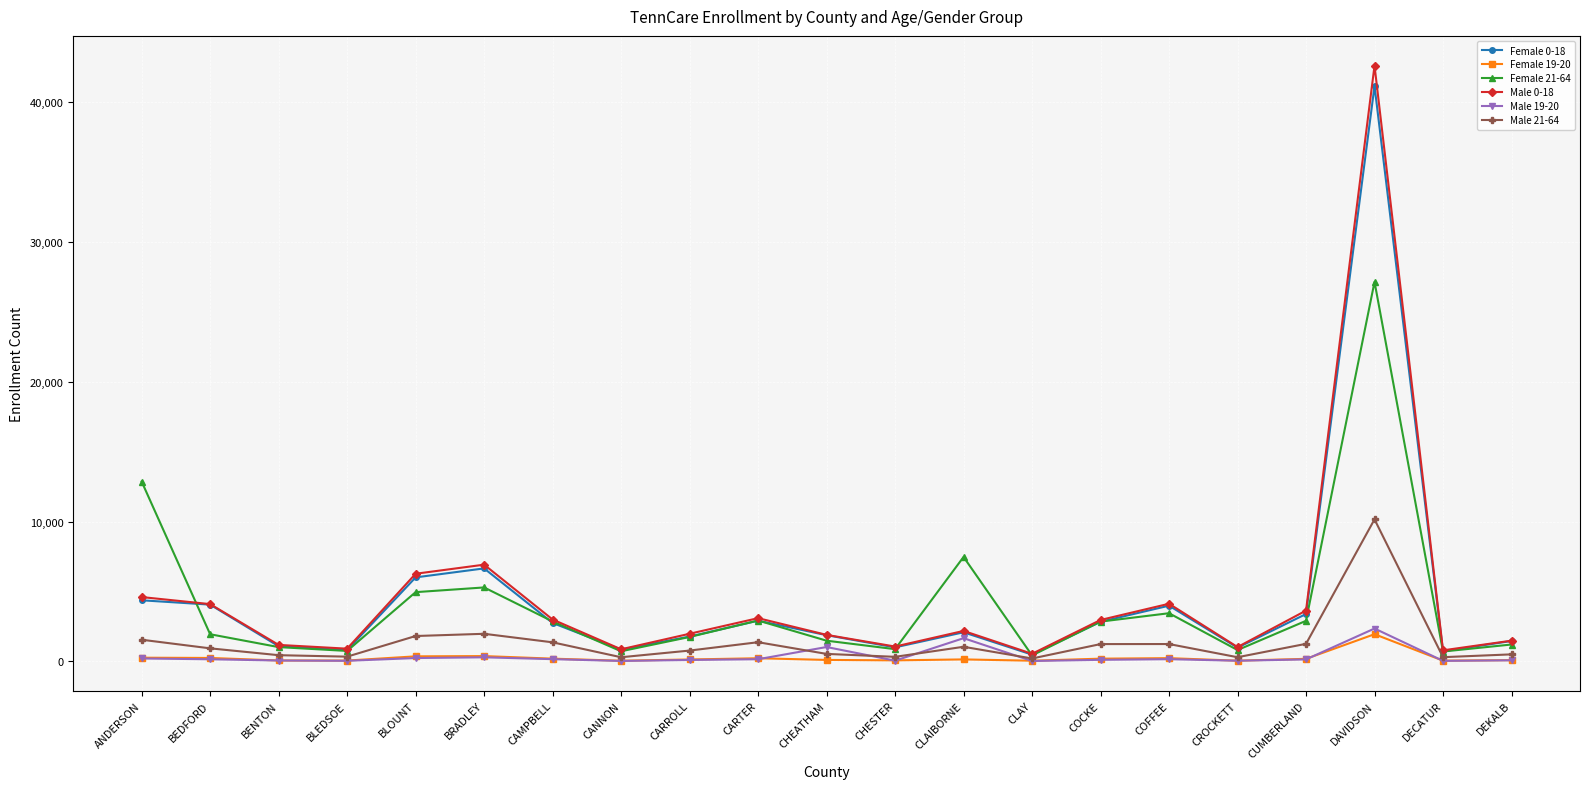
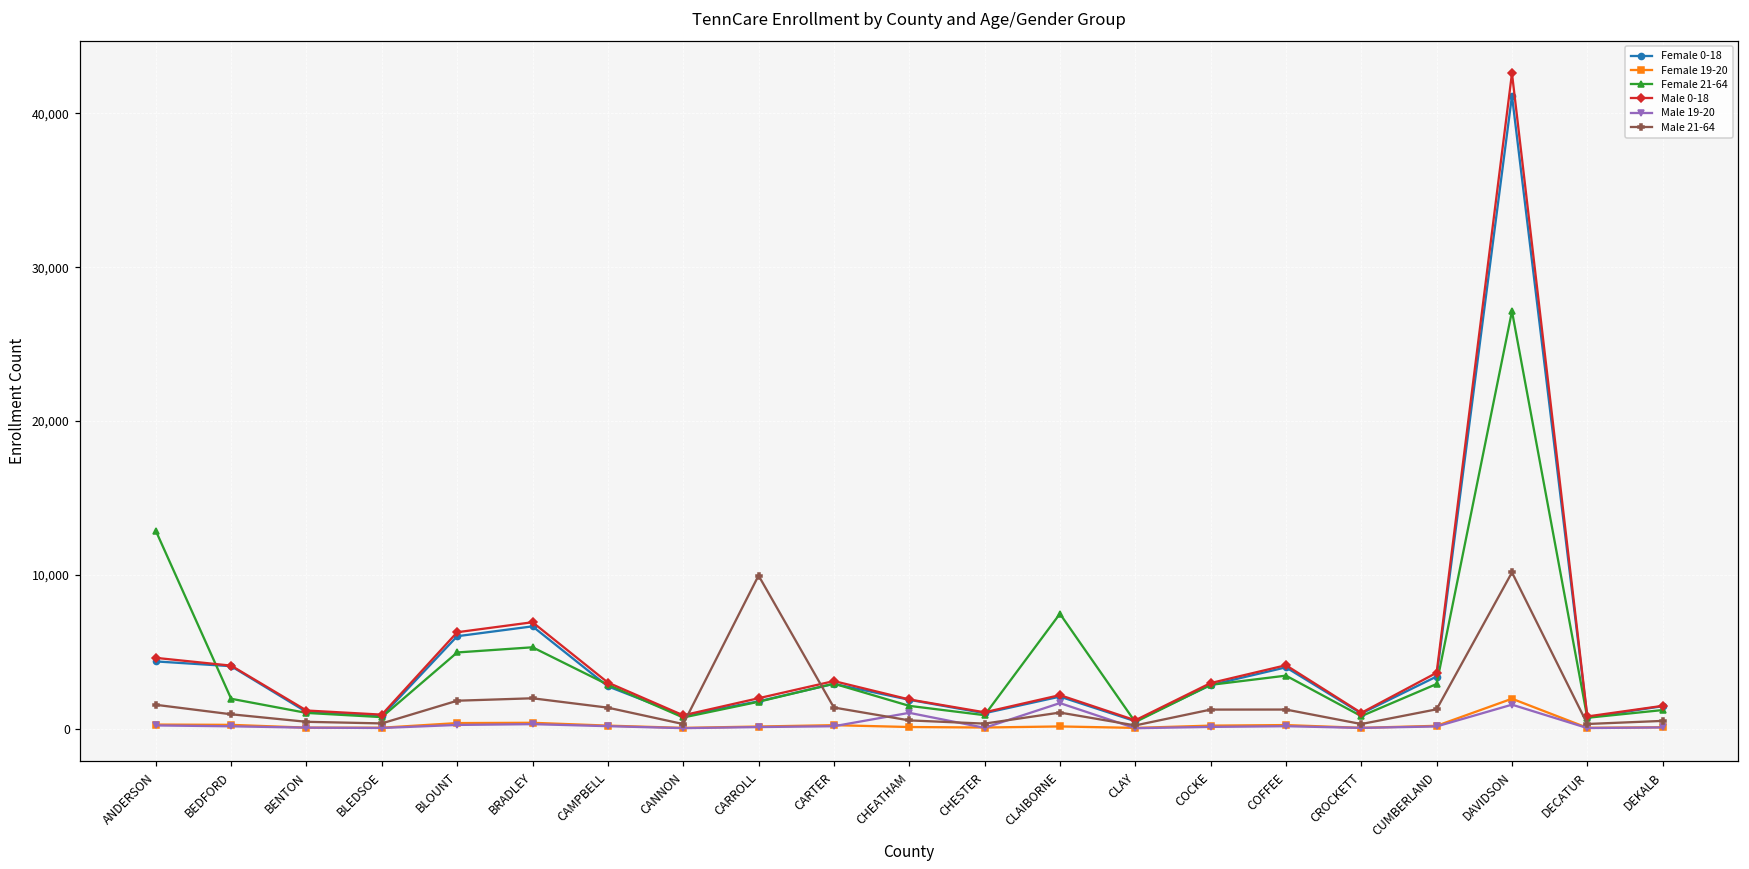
  {
    "Female 0-18": {
      "ANDERSON": "4,400",
      "BLOUNT": "6,000",
      "BRADLEY": "6,600",
      "CUMBERLAND": "3,400",
      "DAVIDSON": "41,200"
    },
    "Female 19-20": {
      "CHEATHAM": "100",
      "CLAIBORNE": "100",
      "DAVIDSON": "1,900"
    },
    "Female 21-64": {
      "ANDERSON": "12,900",
      "BEDFORD": "1,900",
      "BLOUNT": "4,900",
      "BRADLEY": "5,300",
      "CHEATHAM": "1,500",
      "CLAIBORNE": "7,500",
      "COFFEE": "3,400",
      "CUMBERLAND": "2,900",
      "DAVIDSON": "27,100",
      "DEKALB": "1,200"
    },
    "Male 0-18": {
      "ANDERSON": "4,600",
      "BLOUNT": "6,300",
      "BRADLEY": "6,900",
      "CARROLL": "2,000",
      "CUMBERLAND": "3,600",
      "DAVIDSON": "42,600"
    },
    "Male 19-20": {
      "CHEATHAM": "1,000",
      "CLAIBORNE": "1,700",
-     "DAVIDSON": "2,300"
+     "DAVIDSON": "1,600"
    },
    "Male 21-64": {
      "ANDERSON": "1,500",
      "BEDFORD": "900",
      "BENTON": "400",
      "BLEDSOE": "300",
      "BLOUNT": "1,800",
      "BRADLEY": "2,000",
      "CAMPBELL": "1,400",
      "CANNON": "300",
-     "CARROLL": "800",
+     "CARROLL": "9,900",
      "CARTER": "1,400",
      "CHEATHAM": "500",
      "CHESTER": "300",
      "CLAIBORNE": "1,000",
      "COCKE": "1,200",
      "COFFEE": "1,200",
      "CROCKETT": "300",
      "CUMBERLAND": "1,200",
      "DAVIDSON": "10,200",
      "DECATUR": "300",
      "DEKALB": "500"
    }
  }
